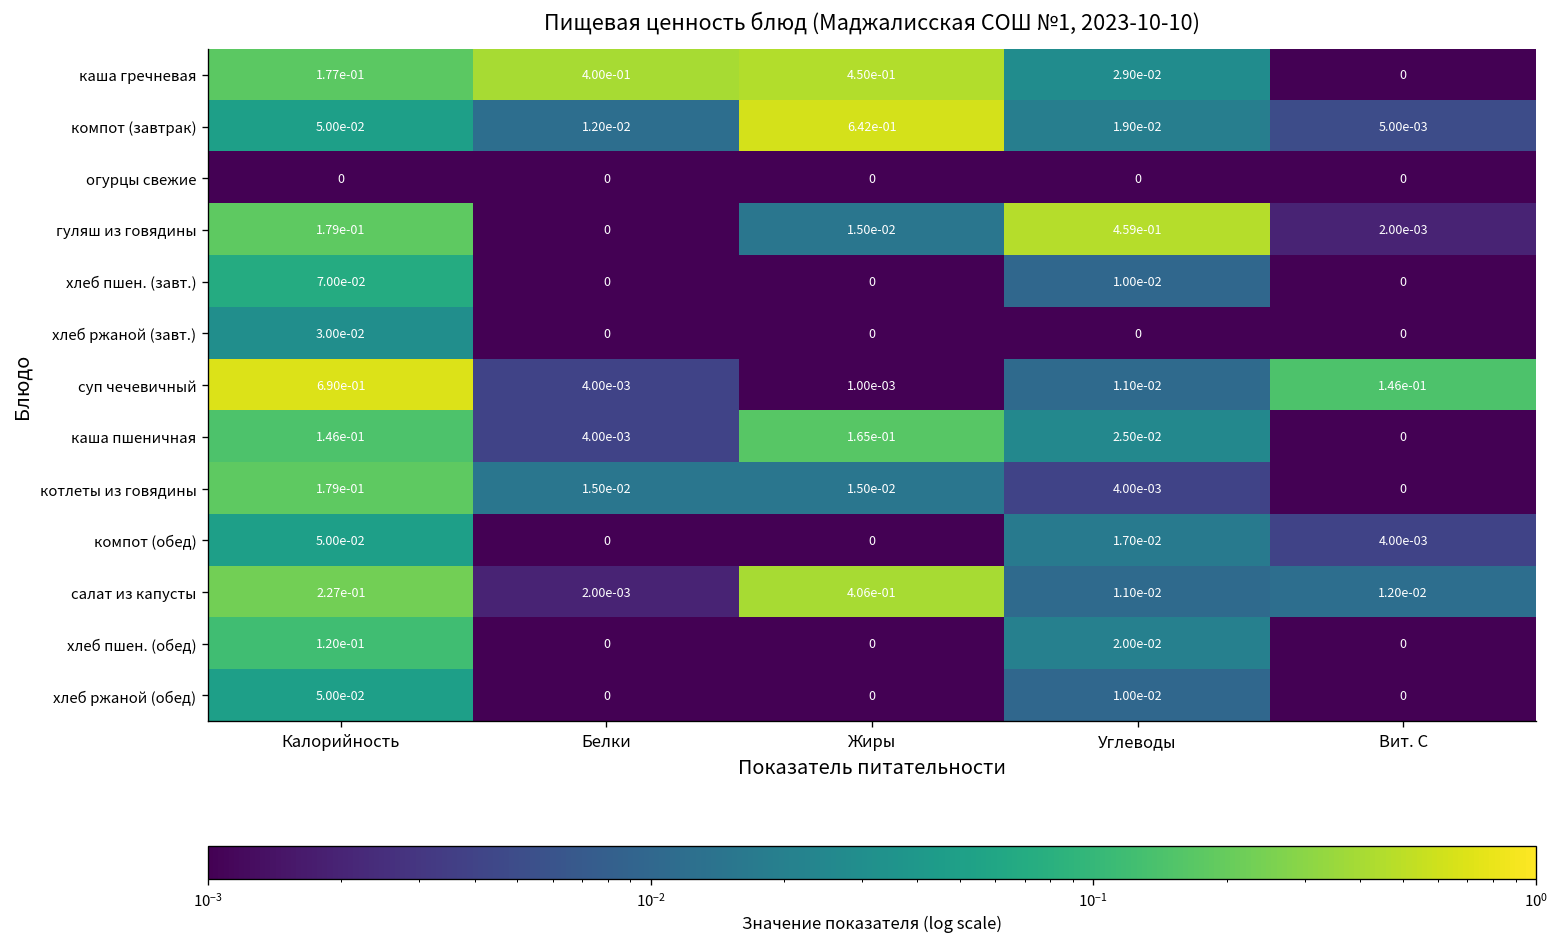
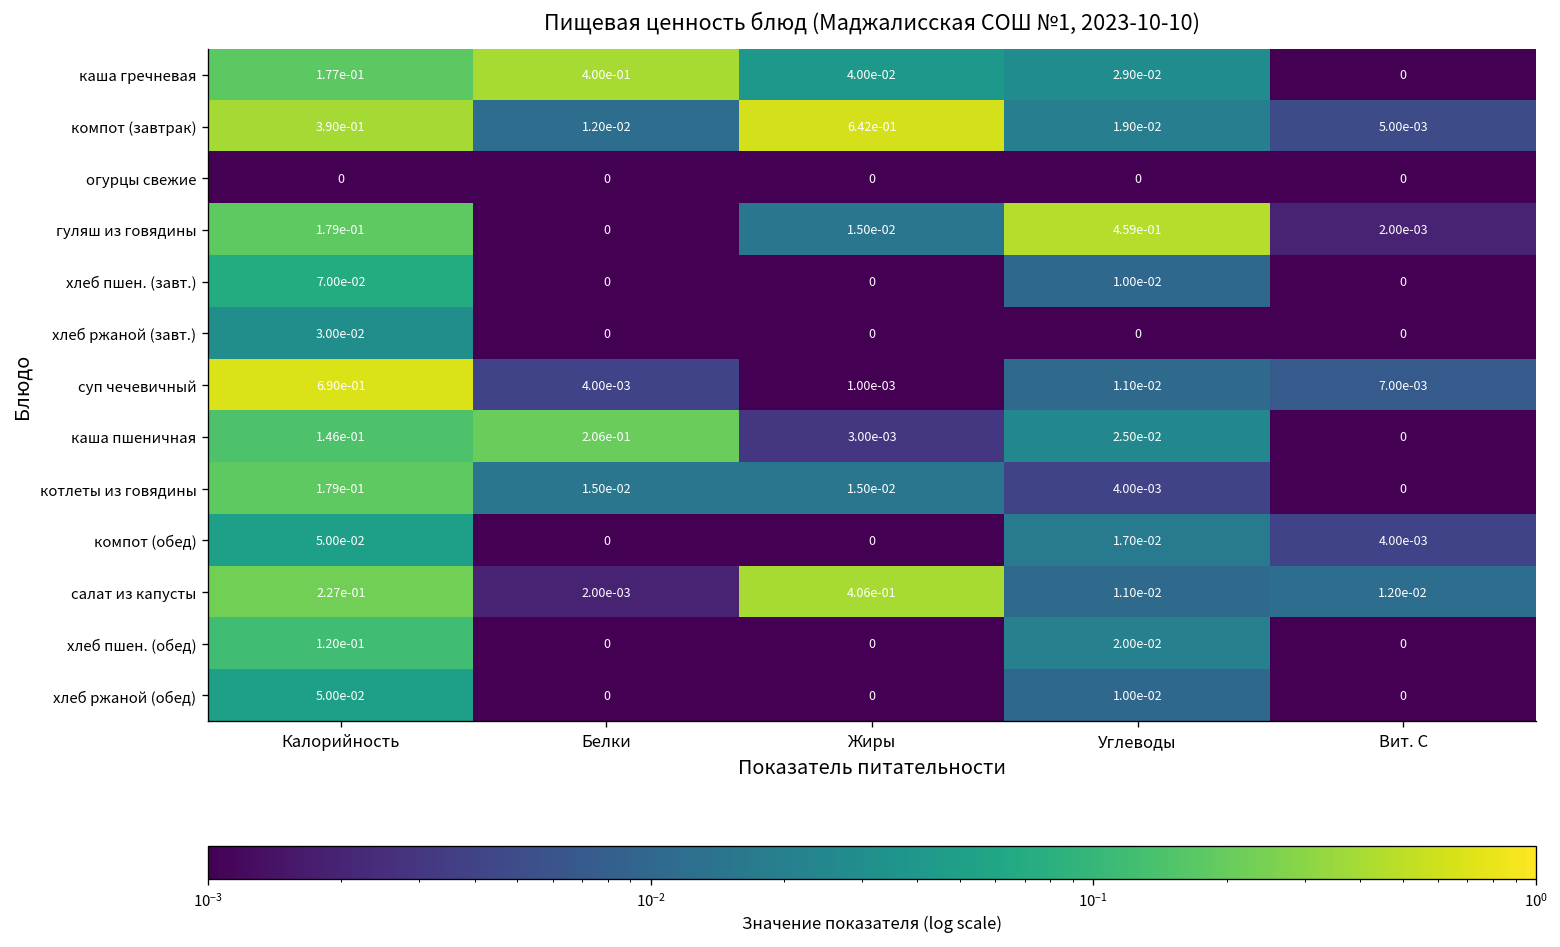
  {
    "каша гречневая": {
      "Калорийность": "1.77e-01",
      "Белки": "4.00e-01",
-     "Жиры": "4.50e-01",
+     "Жиры": "4.00e-02",
      "Углеводы": "2.90e-02",
      "Вит. С": "0"
    },
    "компот (завтрак)": {
-     "Калорийность": "5.00e-02",
+     "Калорийность": "3.90e-01",
      "Белки": "1.20e-02",
      "Жиры": "6.42e-01",
      "Углеводы": "1.90e-02",
      "Вит. С": "5.00e-03"
    },
    "огурцы свежие": {
      "Калорийность": "0",
      "Белки": "0",
      "Жиры": "0",
      "Углеводы": "0",
      "Вит. С": "0"
    },
    "гуляш из говядины": {
      "Калорийность": "1.79e-01",
      "Белки": "0",
      "Жиры": "1.50e-02",
      "Углеводы": "4.59e-01",
      "Вит. С": "2.00e-03"
    },
    "хлеб пшен. (завт.)": {
      "Калорийность": "7.00e-02",
      "Белки": "0",
      "Жиры": "0",
      "Углеводы": "1.00e-02",
      "Вит. С": "0"
    },
    "хлеб ржаной (завт.)": {
      "Калорийность": "3.00e-02",
      "Белки": "0",
      "Жиры": "0",
      "Углеводы": "0",
      "Вит. С": "0"
    },
    "суп чечевичный": {
      "Калорийность": "6.90e-01",
      "Белки": "4.00e-03",
      "Жиры": "1.00e-03",
      "Углеводы": "1.10e-02",
-     "Вит. С": "1.46e-01"
+     "Вит. С": "7.00e-03"
    },
    "каша пшеничная": {
      "Калорийность": "1.46e-01",
-     "Белки": "4.00e-03",
-     "Жиры": "1.65e-01",
+     "Белки": "2.06e-01",
+     "Жиры": "3.00e-03",
      "Углеводы": "2.50e-02",
      "Вит. С": "0"
    },
    "котлеты из говядины": {
      "Калорийность": "1.79e-01",
      "Белки": "1.50e-02",
      "Жиры": "1.50e-02",
      "Углеводы": "4.00e-03",
      "Вит. С": "0"
    },
    "компот (обед)": {
      "Калорийность": "5.00e-02",
      "Белки": "0",
      "Жиры": "0",
      "Углеводы": "1.70e-02",
      "Вит. С": "4.00e-03"
    },
    "салат из капусты": {
      "Калорийность": "2.27e-01",
      "Белки": "2.00e-03",
      "Жиры": "4.06e-01",
      "Углеводы": "1.10e-02",
      "Вит. С": "1.20e-02"
    },
    "хлеб пшен. (обед)": {
      "Калорийность": "1.20e-01",
      "Белки": "0",
      "Жиры": "0",
      "Углеводы": "2.00e-02",
      "Вит. С": "0"
    },
    "хлеб ржаной (обед)": {
      "Калорийность": "5.00e-02",
      "Белки": "0",
      "Жиры": "0",
      "Углеводы": "1.00e-02",
      "Вит. С": "0"
    }
  }
